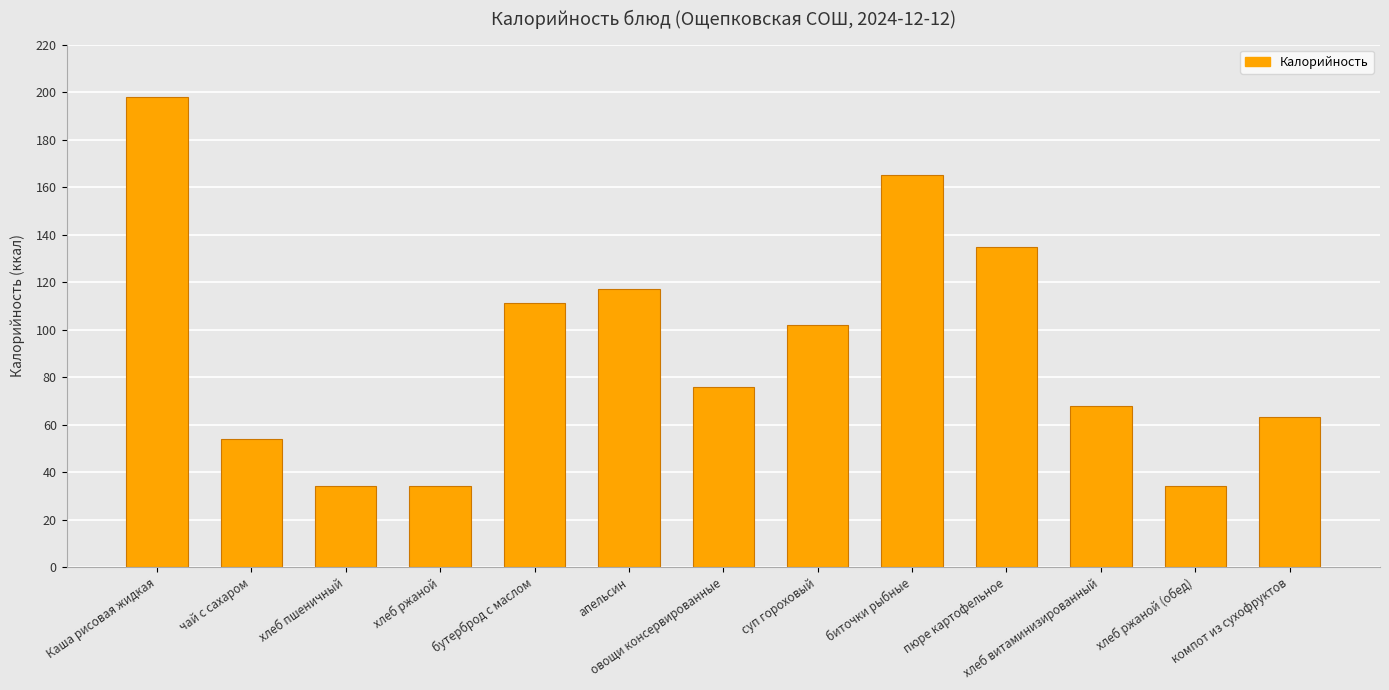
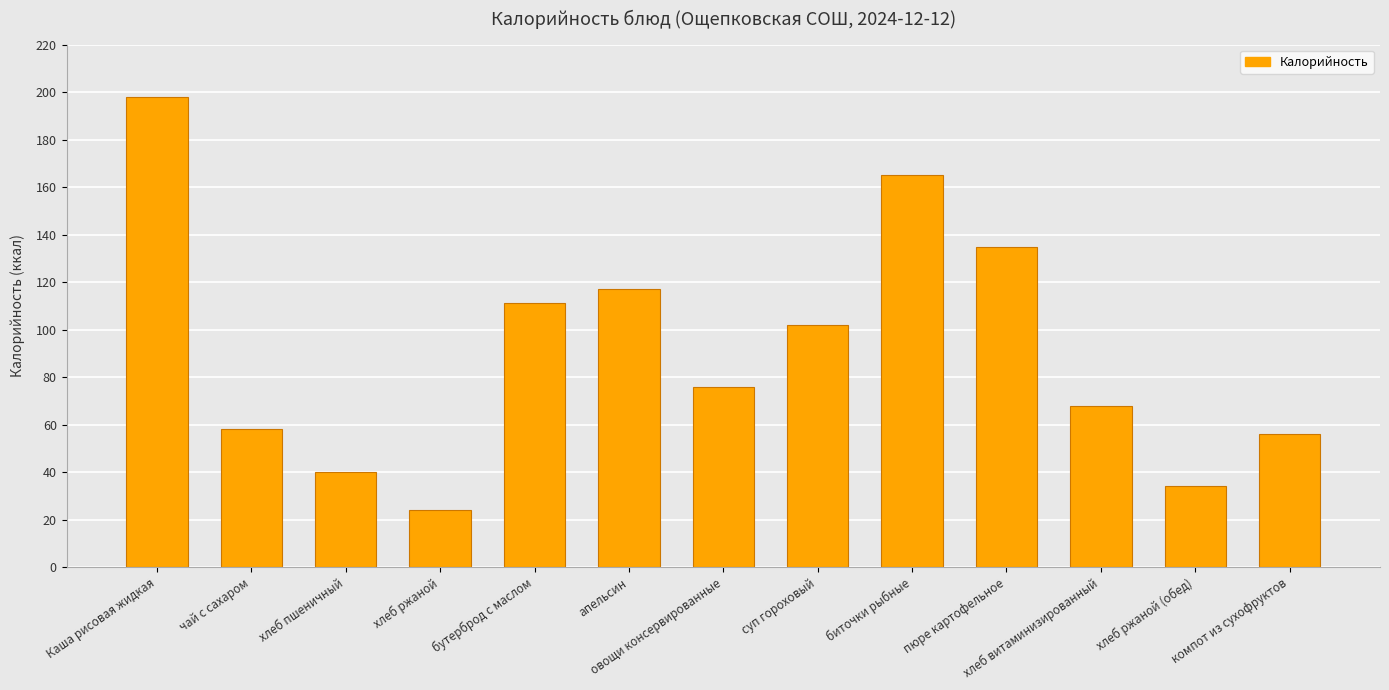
  {
    "Каша рисовая жидкая": 198,
-   "чай с сахаром": 54,
-   "хлеб пшеничный": 34,
-   "хлеб ржаной": 34,
+   "чай с сахаром": 58,
+   "хлеб пшеничный": 40,
+   "хлеб ржаной": 24,
    "бутерброд с маслом": 111,
    "апельсин": 117,
    "овощи консервированные": 76,
    "суп гороховый": 102,
    "биточки рыбные": 165,
    "пюре картофельное": 135,
    "хлеб витаминизированный": 68,
    "хлеб ржаной (обед)": 34,
-   "компот из сухофруктов": 63
+   "компот из сухофруктов": 56
  }
